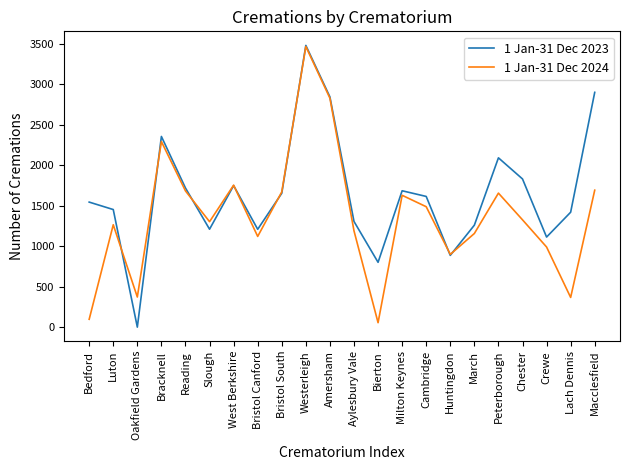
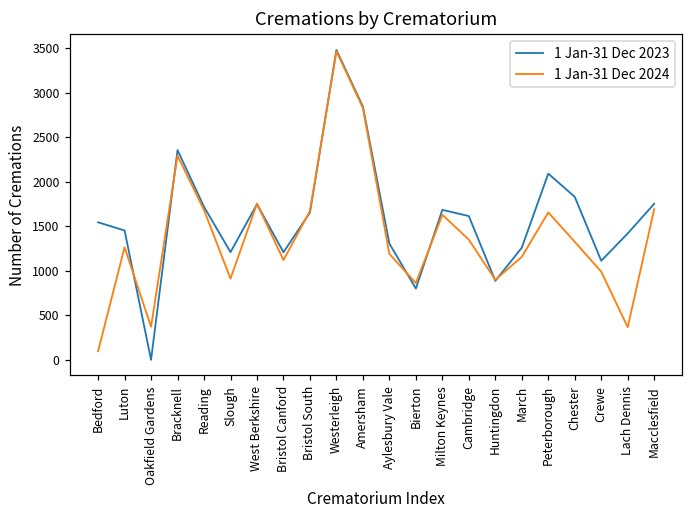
  {
    "1 Jan-31 Dec 2023": {
      "Bedford": 1500,
      "Luton": 1500,
      "Oakfield Gardens": 0,
      "Bracknell": 2400,
      "Reading": 1700,
      "Slough": 1200,
      "Bristol Canford": 1200,
      "Aylesbury Vale": 1300,
      "Bierton": 800,
      "Milton Keynes": 1700,
      "Cambridge": 1600,
      "March": 1300,
      "Peterborough": 2100,
      "Chester": 1800,
      "Crewe": 1100,
      "Lach Dennis": 1400,
-     "Macclesfield": 2900
+     "Macclesfield": 1800
    },
    "1 Jan-31 Dec 2024": {
      "Bedford": 100,
      "Luton": 1300,
      "Oakfield Gardens": 400,
      "Bracknell": 2300,
      "Reading": 1700,
-     "Slough": 1300,
+     "Slough": 900,
      "Bristol Canford": 1100,
      "Aylesbury Vale": 1200,
-     "Bierton": 100,
+     "Bierton": 900,
      "Milton Keynes": 1600,
-     "Cambridge": 1500,
+     "Cambridge": 1400,
      "March": 1200,
      "Peterborough": 1700,
      "Chester": 1300,
      "Crewe": 1000,
      "Lach Dennis": 400,
      "Macclesfield": 1700
    }
  }
